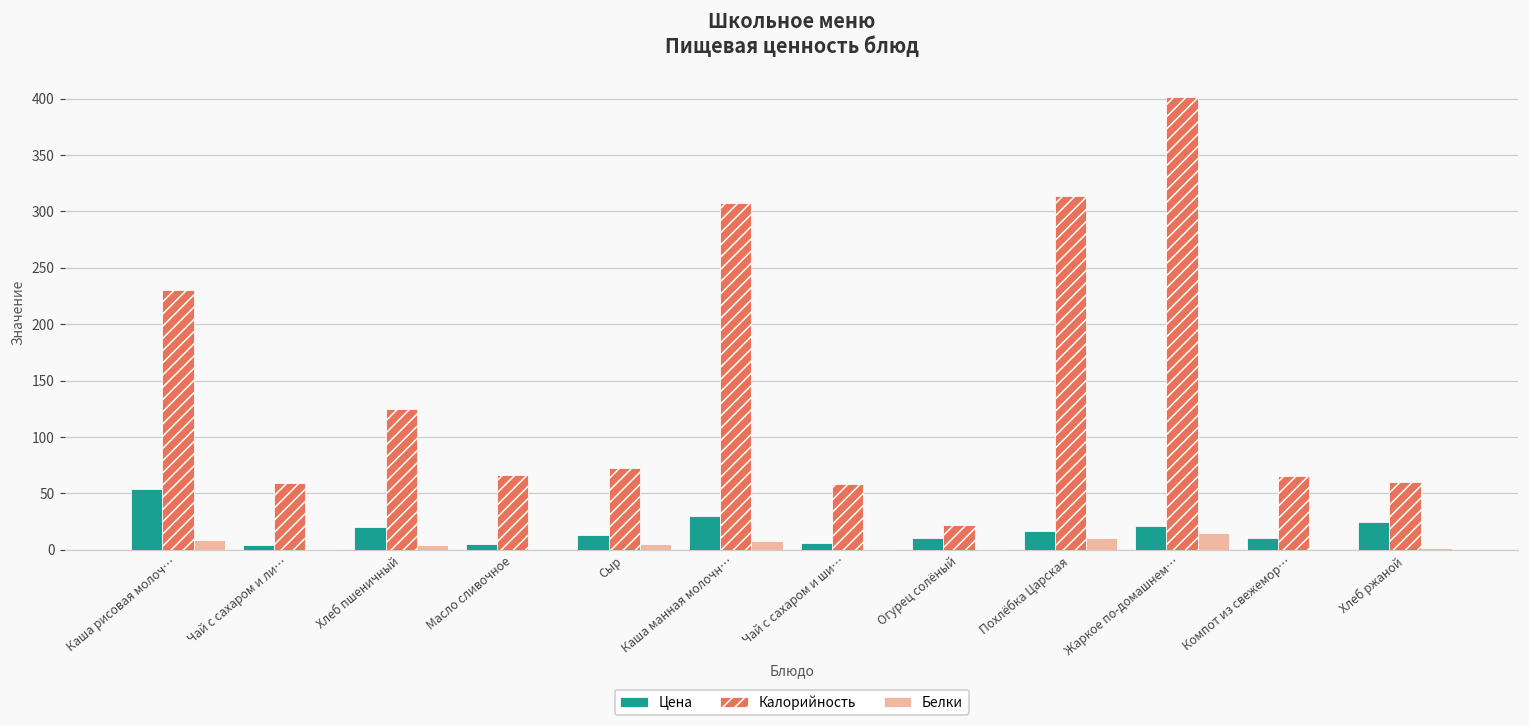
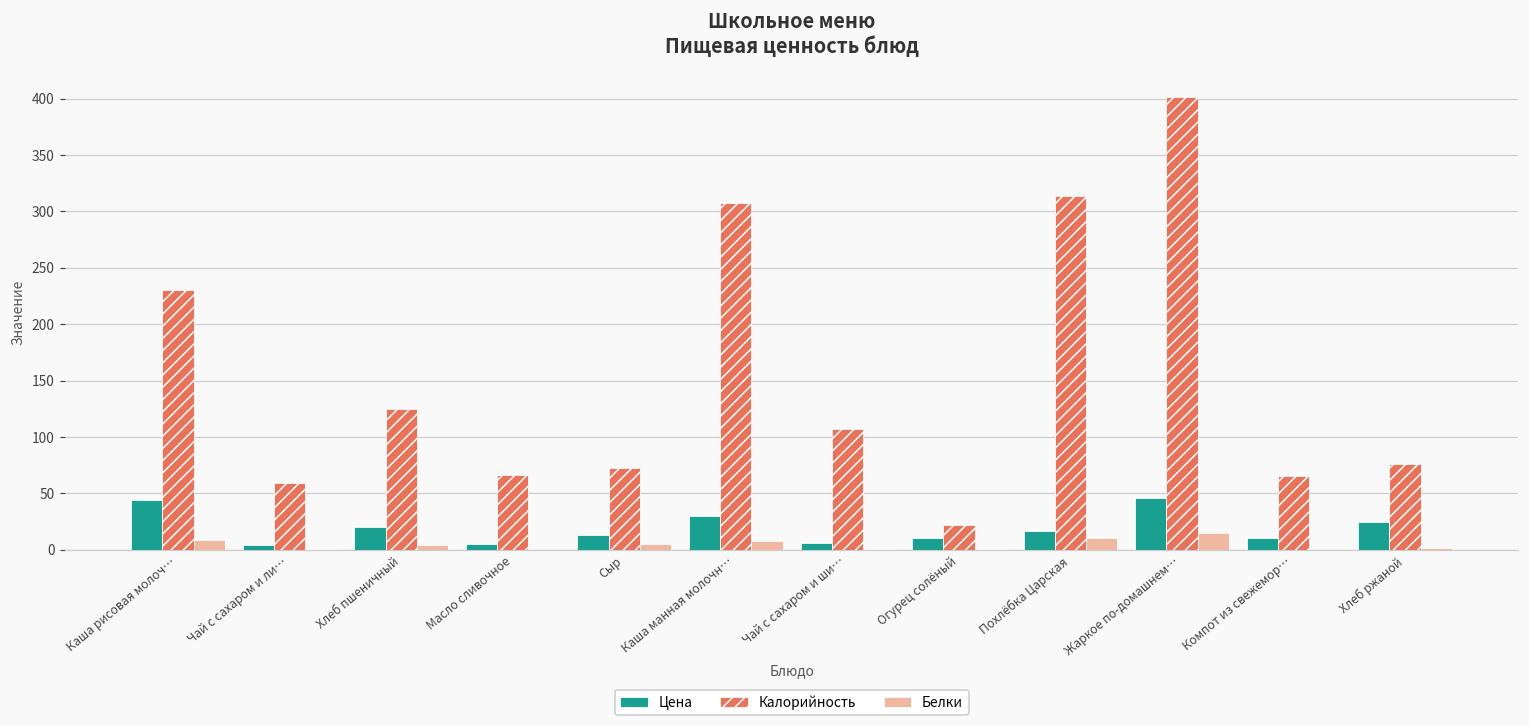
  {
    "Цена": {
-     "Каша рисовая молоч…": 54,
+     "Каша рисовая молоч…": 44,
      "Чай с сахаром и ли…": 4,
      "Хлеб пшеничный": 20,
      "Масло сливочное": 5,
      "Сыр": 13,
      "Каша манная молочн…": 30,
      "Чай с сахаром и ши…": 6,
      "Огурец солёный": 10,
      "Похлёбка Царская": 17,
-     "Жаркое по-домашнем…": 21,
+     "Жаркое по-домашнем…": 46,
      "Компот из свежемор…": 10,
      "Хлеб ржаной": 25
    },
    "Калорийность": {
      "Каша рисовая молоч…": 230,
      "Чай с сахаром и ли…": 59,
      "Хлеб пшеничный": 124,
      "Масло сливочное": 66,
      "Сыр": 72,
      "Каша манная молочн…": 307,
-     "Чай с сахаром и ши…": 58,
+     "Чай с сахаром и ши…": 107,
      "Огурец солёный": 22,
      "Похлёбка Царская": 314,
      "Жаркое по-домашнем…": 401,
      "Компот из свежемор…": 65,
-     "Хлеб ржаной": 60
+     "Хлеб ржаной": 76
    },
    "Белки": {
      "Каша рисовая молоч…": 8,
      "Хлеб пшеничный": 4,
      "Сыр": 5,
      "Каша манная молочн…": 8,
      "Похлёбка Царская": 10,
      "Жаркое по-домашнем…": 15
    }
  }
